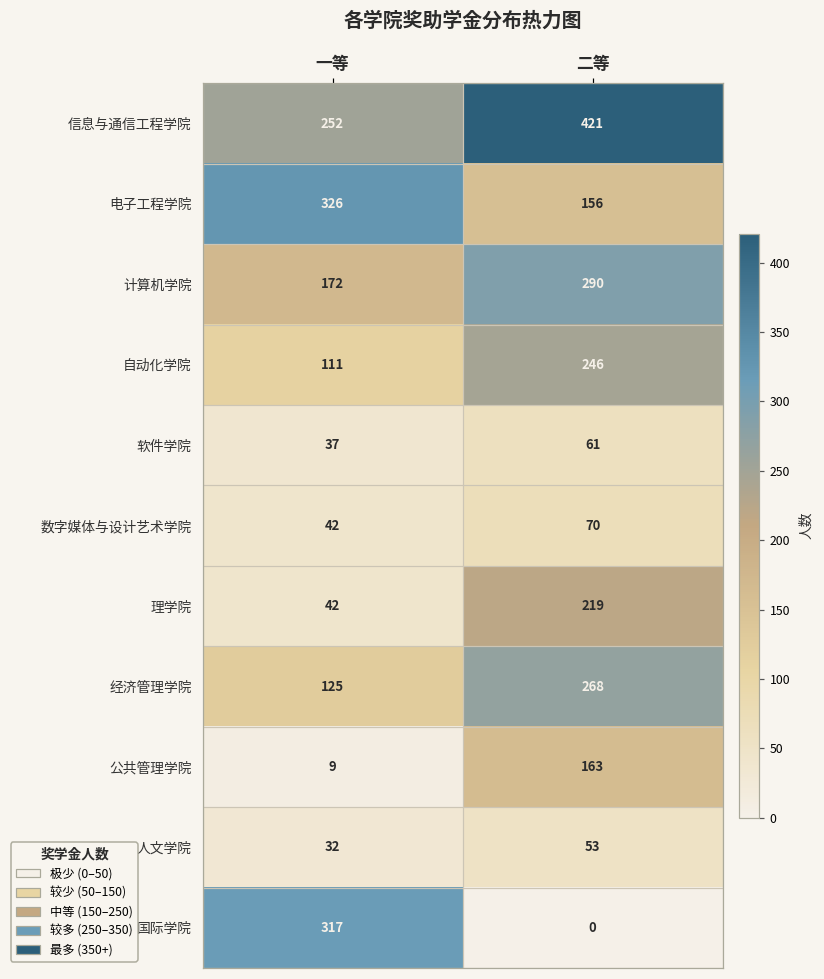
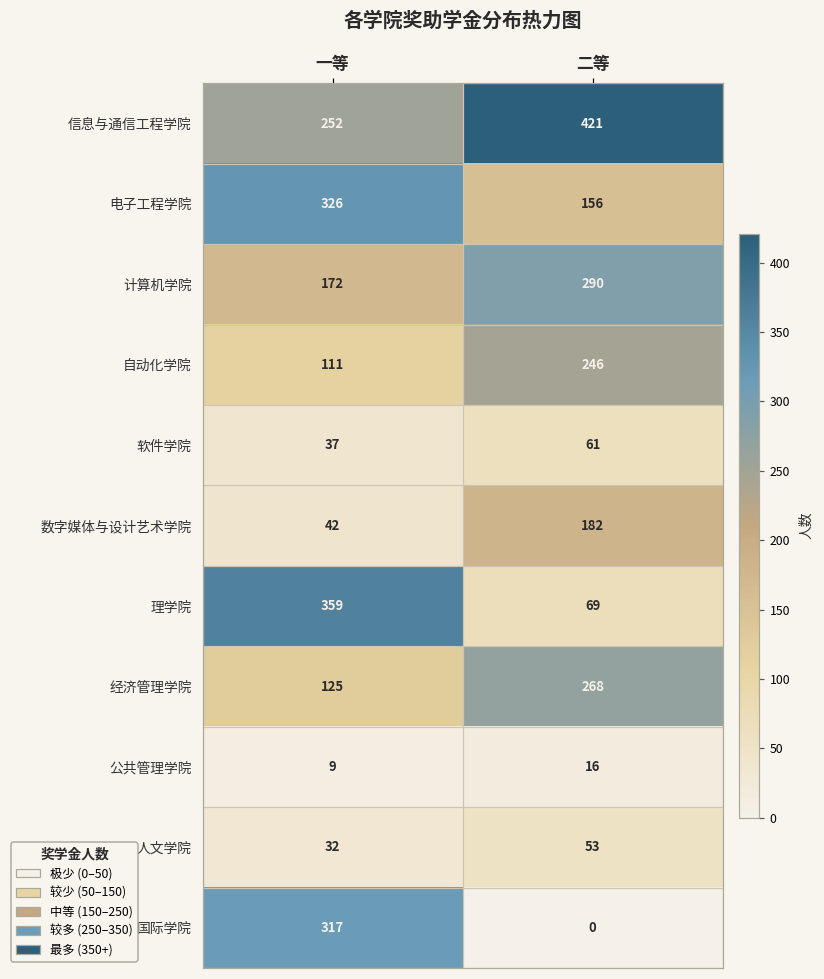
  {
    "信息与通信工程学院": {
      "一等": 252,
      "二等": 421
    },
    "电子工程学院": {
      "一等": 326,
      "二等": 156
    },
    "计算机学院": {
      "一等": 172,
      "二等": 290
    },
    "自动化学院": {
      "一等": 111,
      "二等": 246
    },
    "软件学院": {
      "一等": 37,
      "二等": 61
    },
    "数字媒体与设计艺术学院": {
      "一等": 42,
-     "二等": 70
+     "二等": 182
    },
    "理学院": {
-     "一等": 42,
-     "二等": 219
+     "一等": 359,
+     "二等": 69
    },
    "经济管理学院": {
      "一等": 125,
      "二等": 268
    },
    "公共管理学院": {
      "一等": 9,
-     "二等": 163
+     "二等": 16
    },
    "人文学院": {
      "一等": 32,
      "二等": 53
    },
    "国际学院": {
      "一等": 317,
      "二等": 0
    }
  }
